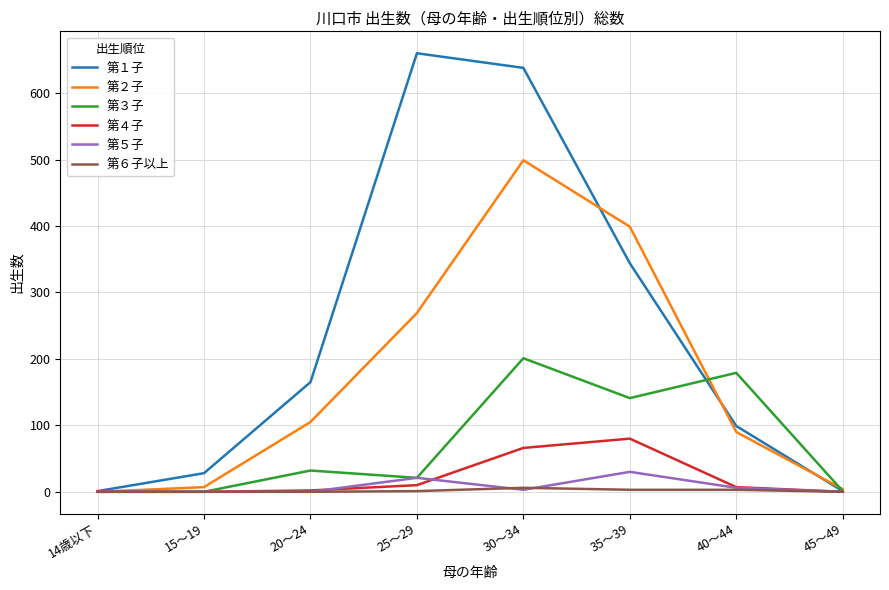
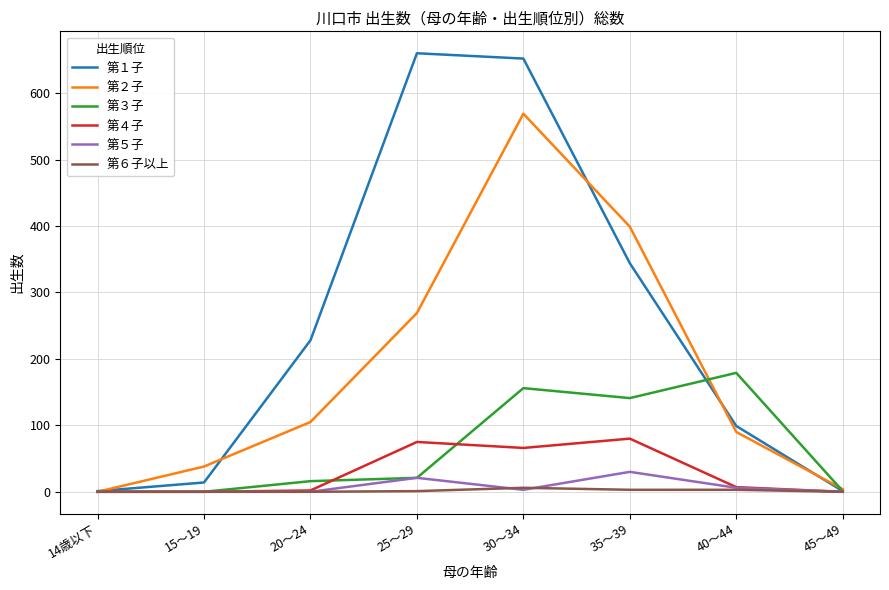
  {
    "第１子": {
-     "15～19": 30,
-     "20～24": 170,
+     "15～19": 10,
+     "20～24": 230,
      "25～29": 660,
-     "30～34": 640,
+     "30～34": 650,
      "35～39": 340,
      "40～44": 100
    },
    "第２子": {
-     "15～19": 10,
+     "15～19": 40,
      "20～24": 110,
      "25～29": 270,
-     "30～34": 500,
+     "30～34": 570,
      "35～39": 400,
      "40～44": 90
    },
    "第３子": {
-     "20～24": 30,
-     "30～34": 200,
+     "20～24": 20,
+     "30～34": 160,
      "35～39": 140,
      "40～44": 180
    },
    "第４子": {
-     "25～29": 10,
+     "25～29": 80,
      "30～34": 70,
      "35～39": 80
    },
    "第５子": {
      "35～39": 30
    },
    "第６子以上": {
      "25～29": 0,
      "35～39": 0
    }
  }
